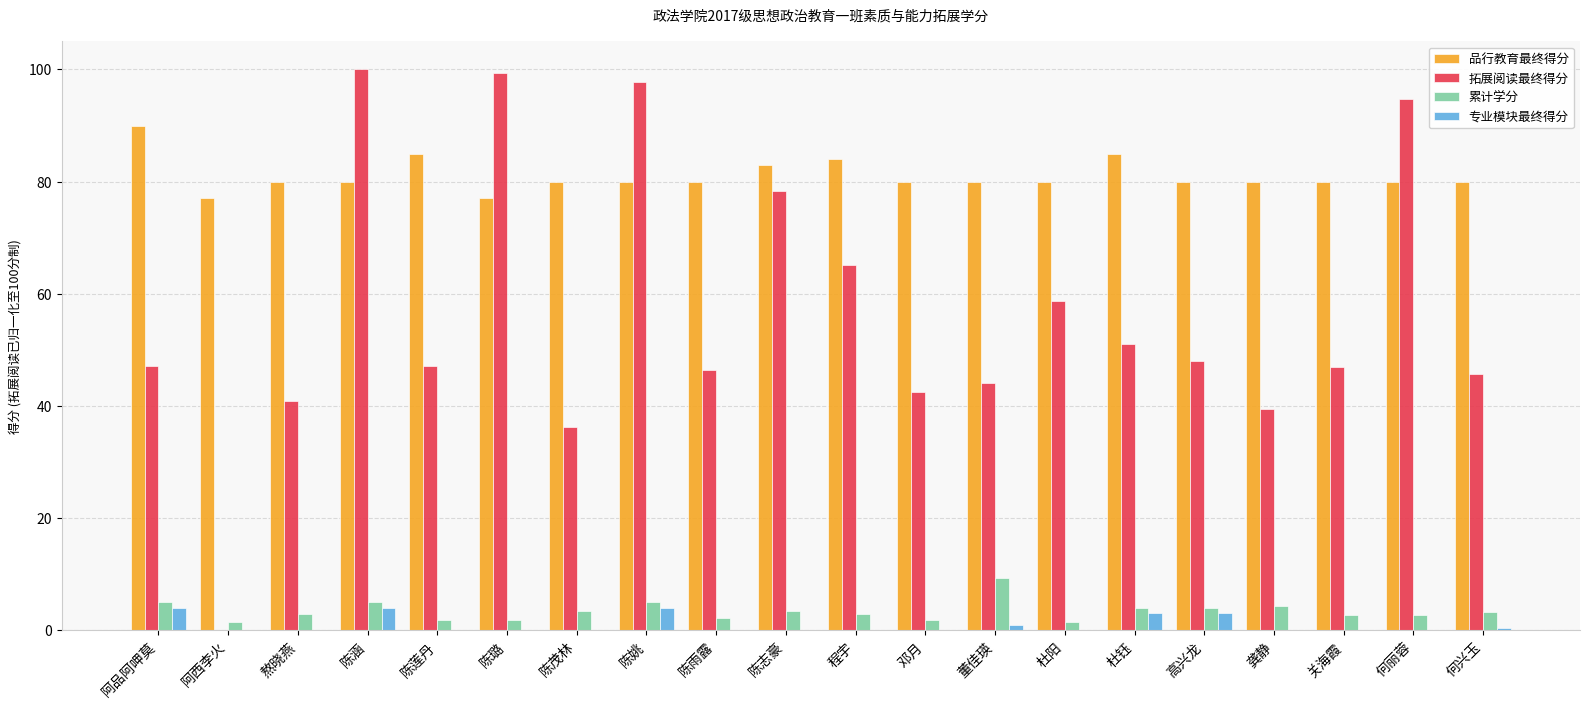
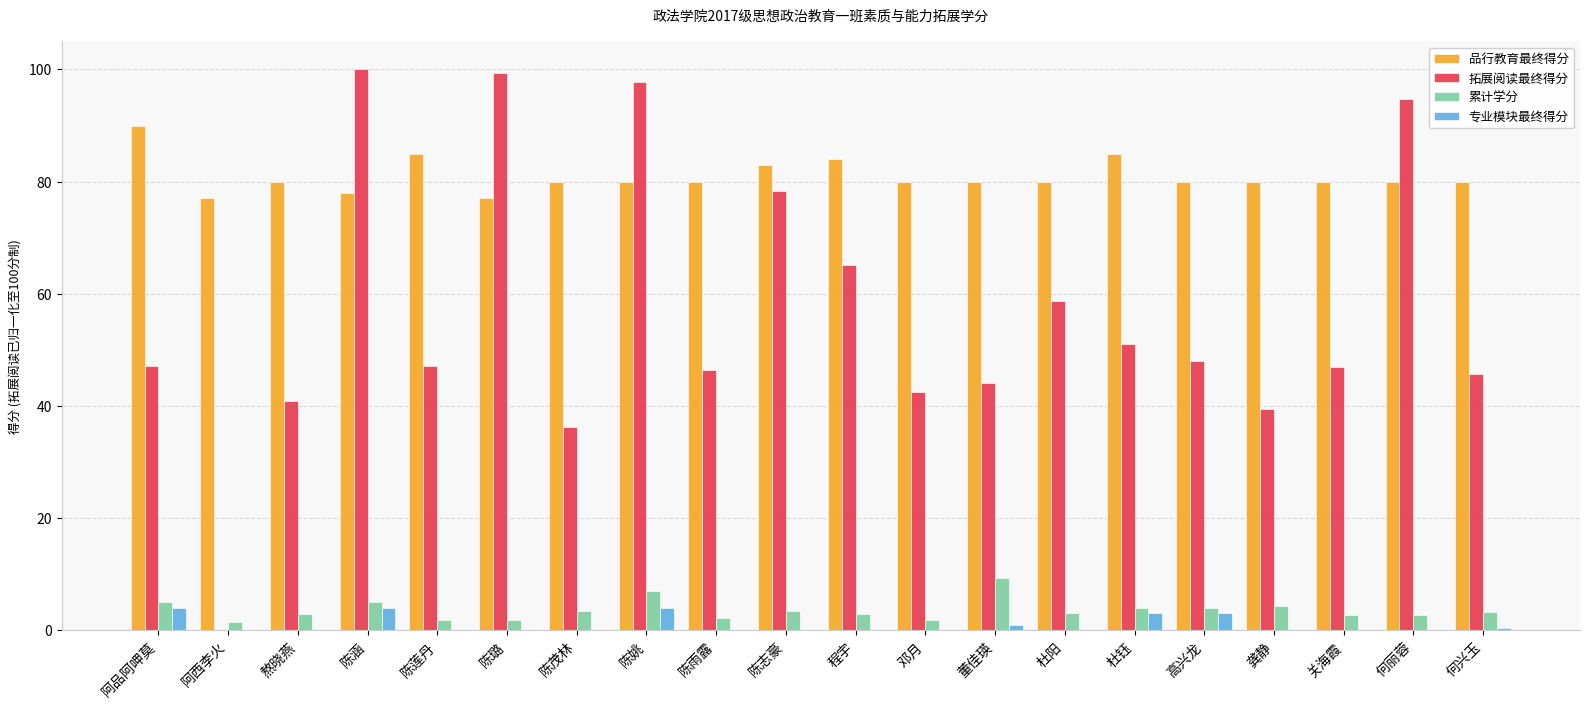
  {
    "品行教育最终得分": {
      "阿品阿呷莫": 90,
      "阿西李火": 77,
      "熬晓燕": 80,
-     "陈涵": 80,
+     "陈涵": 78,
      "陈莲丹": 85,
      "陈璐": 77,
      "陈茂林": 80,
      "陈姚": 80,
      "陈雨露": 80,
      "陈志豪": 83,
      "程宇": 84,
      "邓月": 80,
      "董佳瑛": 80,
      "杜阳": 80,
      "杜钰": 85,
      "高兴龙": 80,
      "龚静": 80,
      "关海霞": 80,
      "何丽蓉": 80,
      "何兴玉": 80
    },
    "拓展阅读最终得分": {
      "阿品阿呷莫": 47,
      "阿西李火": 0,
      "熬晓燕": 41,
      "陈涵": 100,
      "陈莲丹": 47,
      "陈璐": 99,
      "陈茂林": 36,
      "陈姚": 98,
      "陈雨露": 46,
      "陈志豪": 78,
      "程宇": 65,
      "邓月": 42,
      "董佳瑛": 44,
      "杜阳": 59,
      "杜钰": 51,
      "高兴龙": 48,
      "龚静": 39,
      "关海霞": 47,
      "何丽蓉": 95,
      "何兴玉": 46
    },
    "累计学分": {
      "阿品阿呷莫": 5,
      "阿西李火": 1,
      "熬晓燕": 3,
      "陈涵": 5,
      "陈莲丹": 2,
      "陈璐": 2,
      "陈茂林": 3,
-     "陈姚": 5,
+     "陈姚": 7,
      "陈雨露": 2,
      "陈志豪": 3,
      "程宇": 3,
      "邓月": 2,
      "董佳瑛": 9,
-     "杜阳": 2,
+     "杜阳": 3,
      "杜钰": 4,
      "高兴龙": 4,
      "龚静": 4,
      "关海霞": 3,
      "何丽蓉": 3,
      "何兴玉": 3
    },
    "专业模块最终得分": {
      "阿品阿呷莫": 4,
      "阿西李火": 0,
      "熬晓燕": 0,
      "陈涵": 4,
      "陈莲丹": 0,
      "陈璐": 0,
      "陈茂林": 0,
      "陈姚": 4,
      "陈雨露": 0,
      "陈志豪": 0,
      "程宇": 0,
      "邓月": 0,
      "董佳瑛": 1,
      "杜阳": 0,
      "杜钰": 3,
      "高兴龙": 3,
      "龚静": 0,
      "关海霞": 0,
      "何丽蓉": 0,
      "何兴玉": 1
    }
  }
